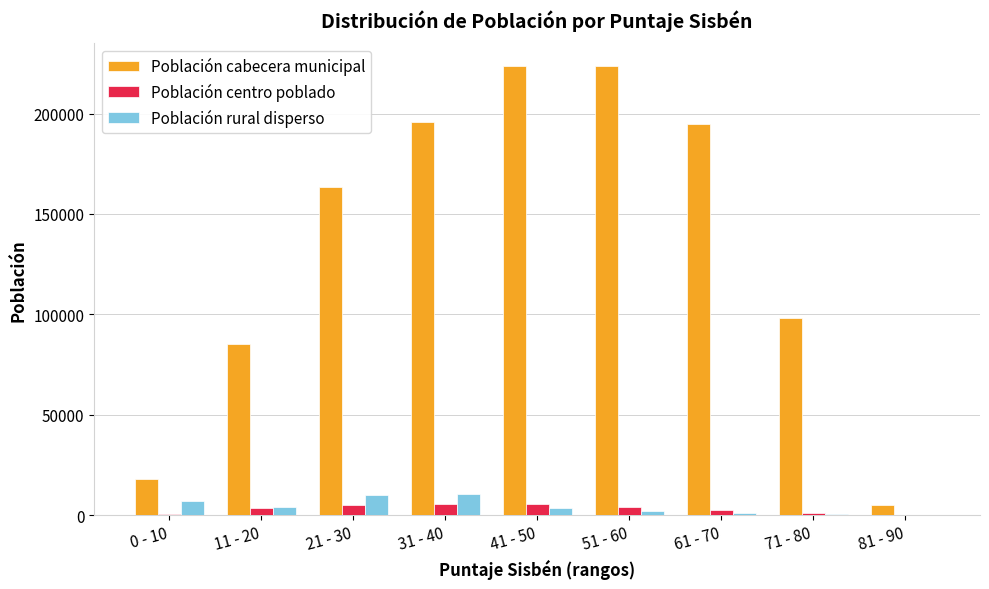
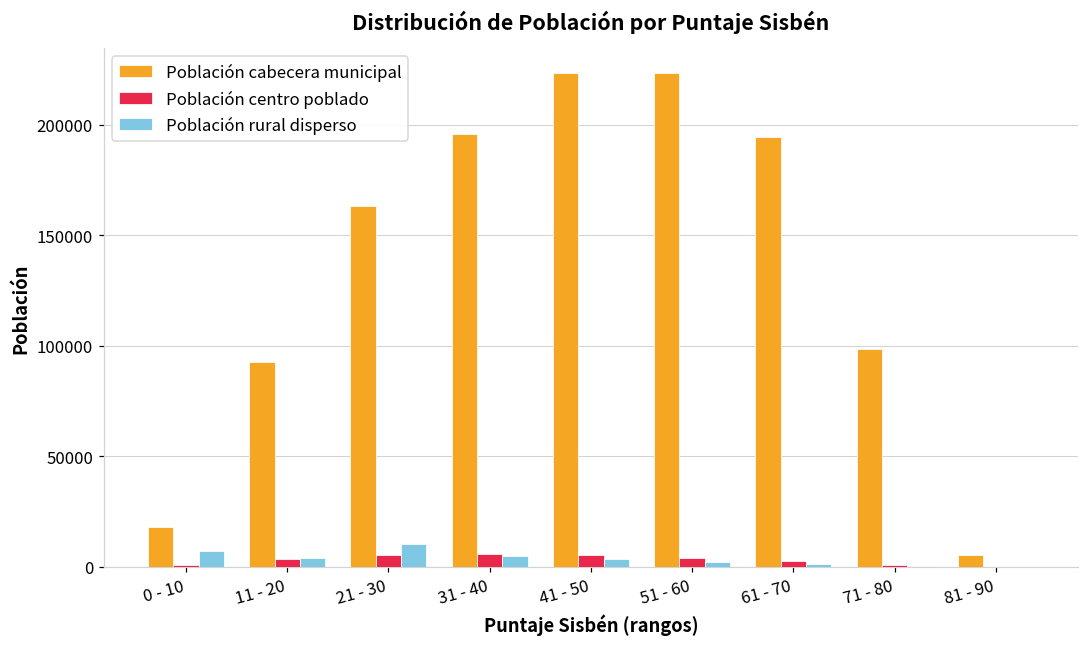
  {
    "Población cabecera municipal": {
      "0 - 10": 18000,
-     "11 - 20": 85000,
+     "11 - 20": 93000,
      "21 - 30": 163000,
      "31 - 40": 196000,
      "41 - 50": 224000,
      "51 - 60": 224000,
      "61 - 70": 195000,
      "71 - 80": 98000,
      "81 - 90": 5000
    },
    "Población centro poblado": {
      "11 - 20": 3000,
      "21 - 30": 5000,
      "31 - 40": 6000,
      "41 - 50": 5000,
      "51 - 60": 4000,
      "61 - 70": 2000
    },
    "Población rural disperso": {
      "0 - 10": 7000,
      "11 - 20": 4000,
      "21 - 30": 10000,
-     "31 - 40": 11000,
+     "31 - 40": 5000,
      "41 - 50": 3000,
      "51 - 60": 2000,
      "61 - 70": 1000
    }
  }
